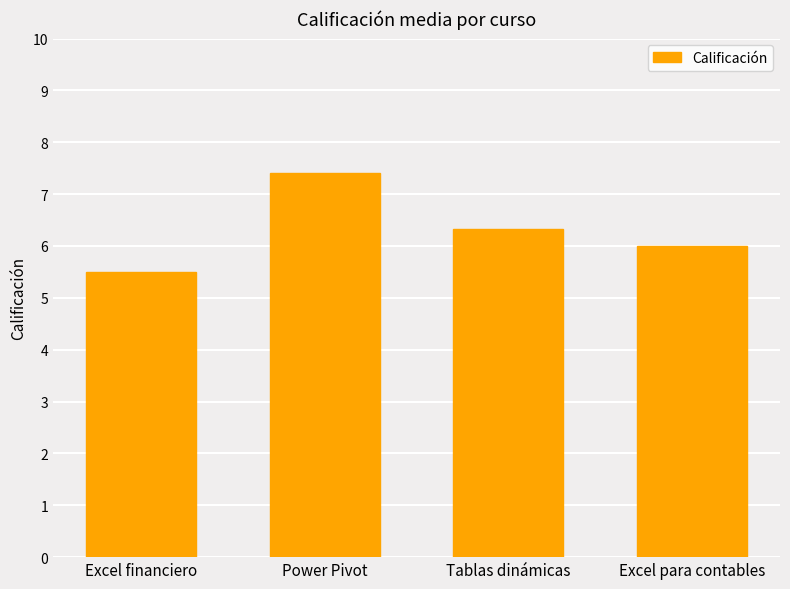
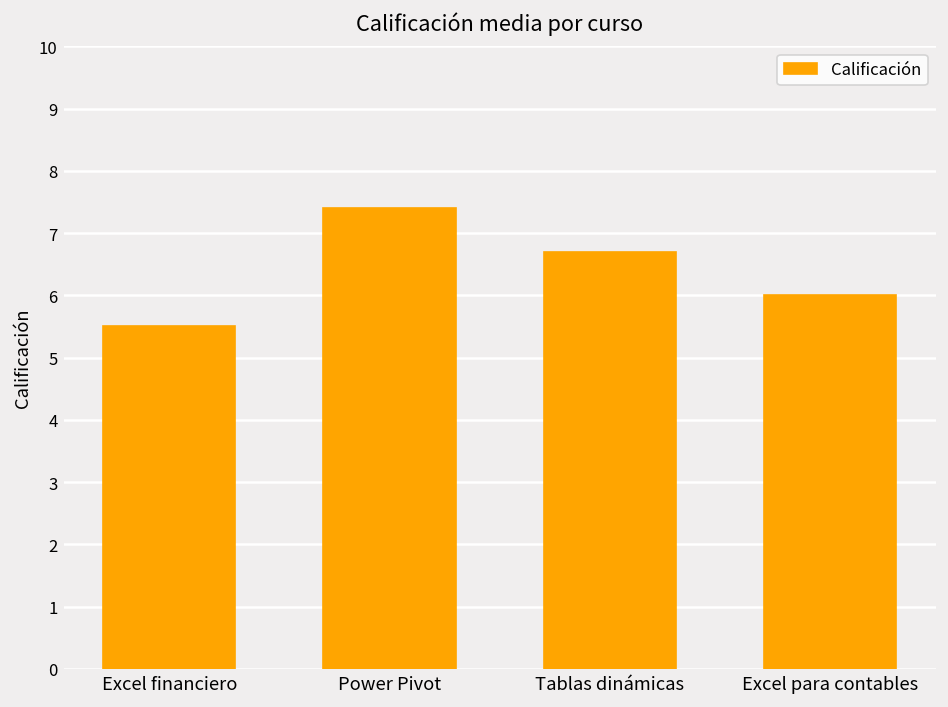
  {
    "Excel financiero": 5.5,
    "Power Pivot": 7.4,
-   "Tablas dinámicas": 6.3,
+   "Tablas dinámicas": 6.7,
    "Excel para contables": 6.0
  }
